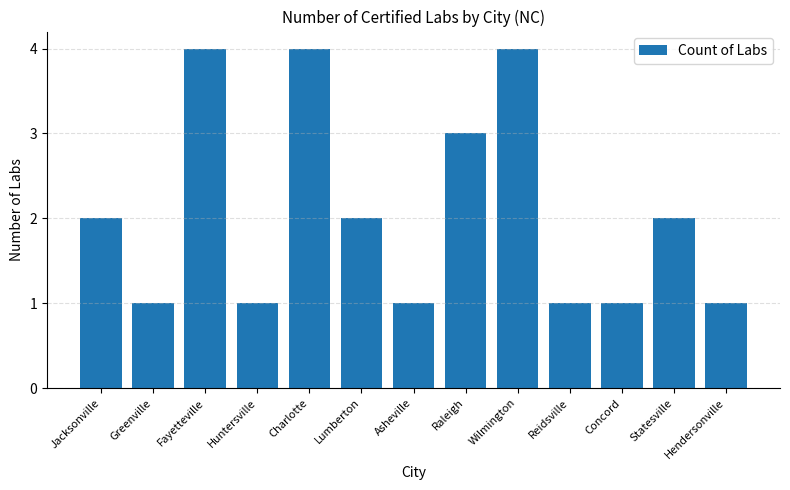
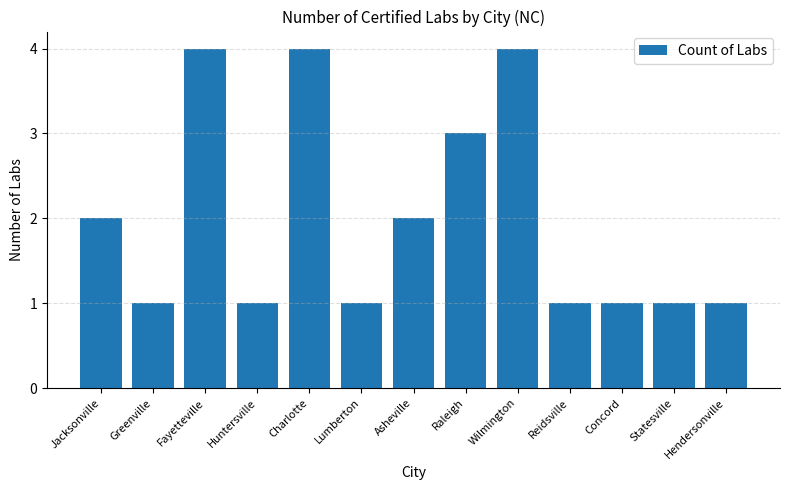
  {
    "Jacksonville": 2,
    "Greenville": 1,
    "Fayetteville": 4,
    "Huntersville": 1,
    "Charlotte": 4,
-   "Lumberton": 2,
-   "Asheville": 1,
+   "Lumberton": 1,
+   "Asheville": 2,
    "Raleigh": 3,
    "Wilmington": 4,
    "Reidsville": 1,
    "Concord": 1,
-   "Statesville": 2,
+   "Statesville": 1,
    "Hendersonville": 1
  }
